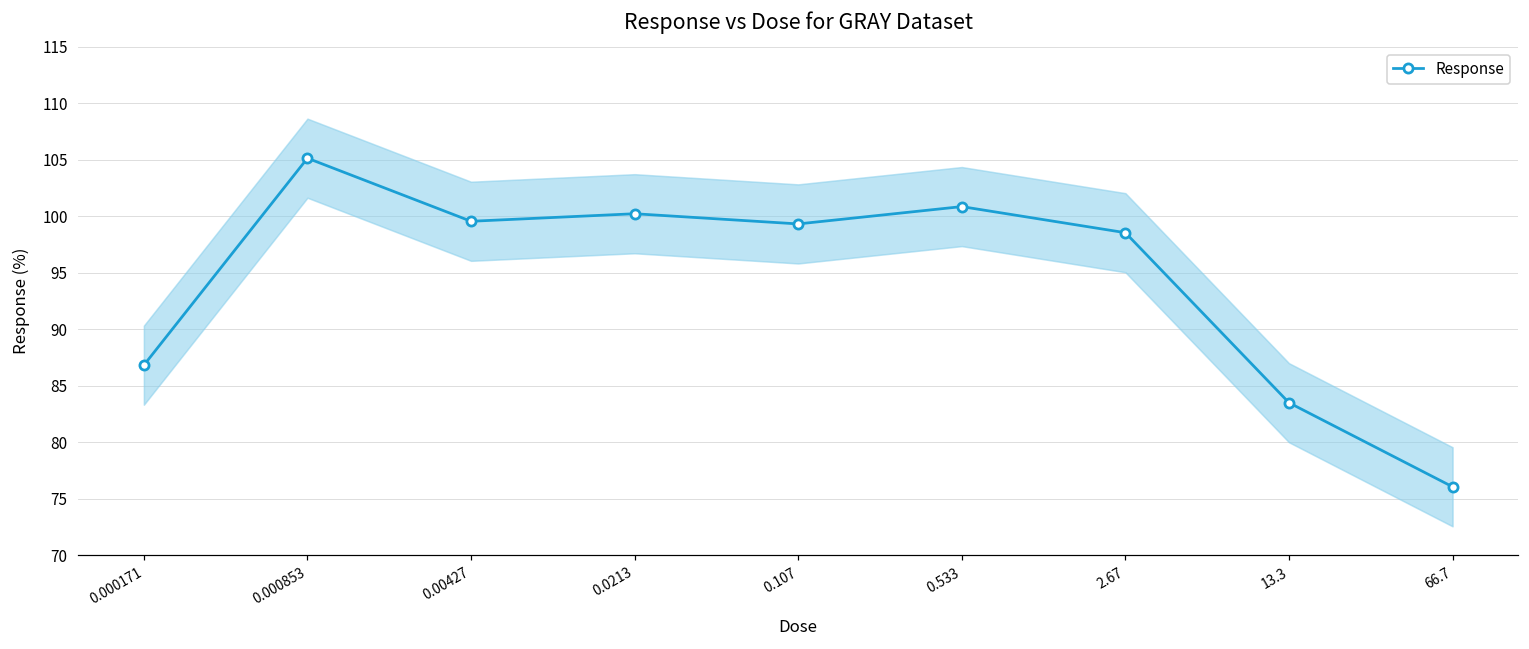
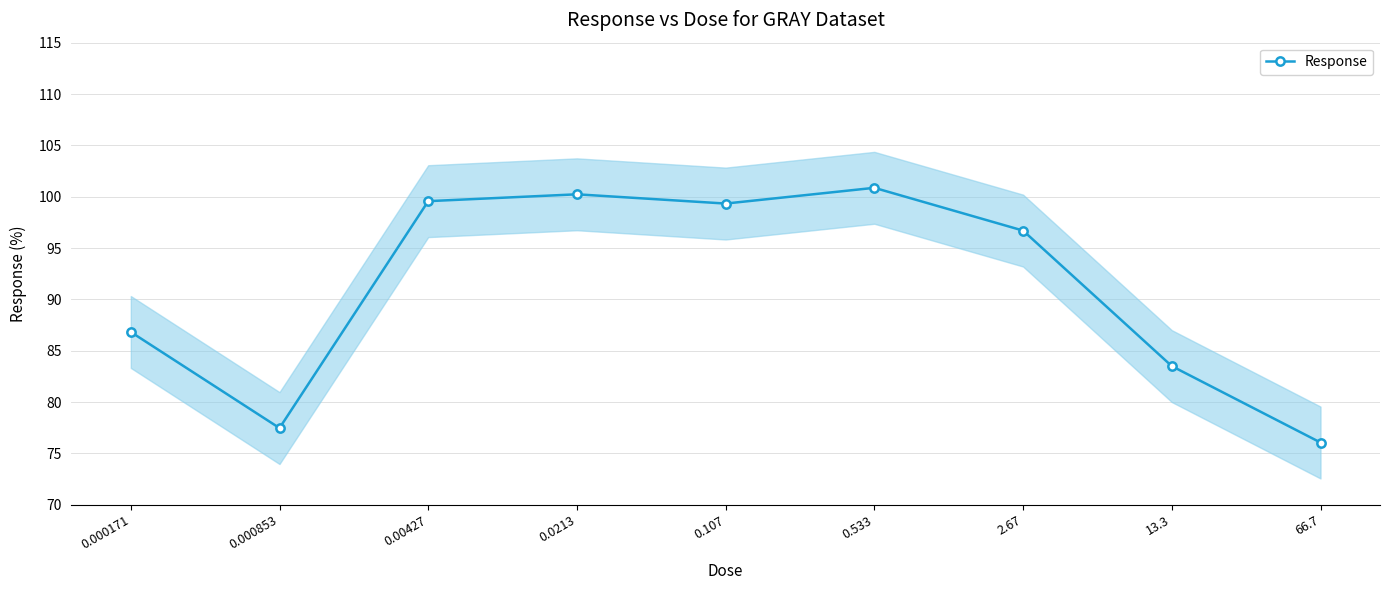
  {
    "Response": {
      "0.000171": 86.8,
-     "0.000853": 105.1,
+     "0.000853": 77.5,
      "0.00427": 99.6,
      "0.0213": 100.2,
      "0.107": 99.3,
      "0.533": 100.9,
-     "2.67": 98.6,
+     "2.67": 96.7,
      "13.3": 83.5,
      "66.7": 76.1
    }
  }
